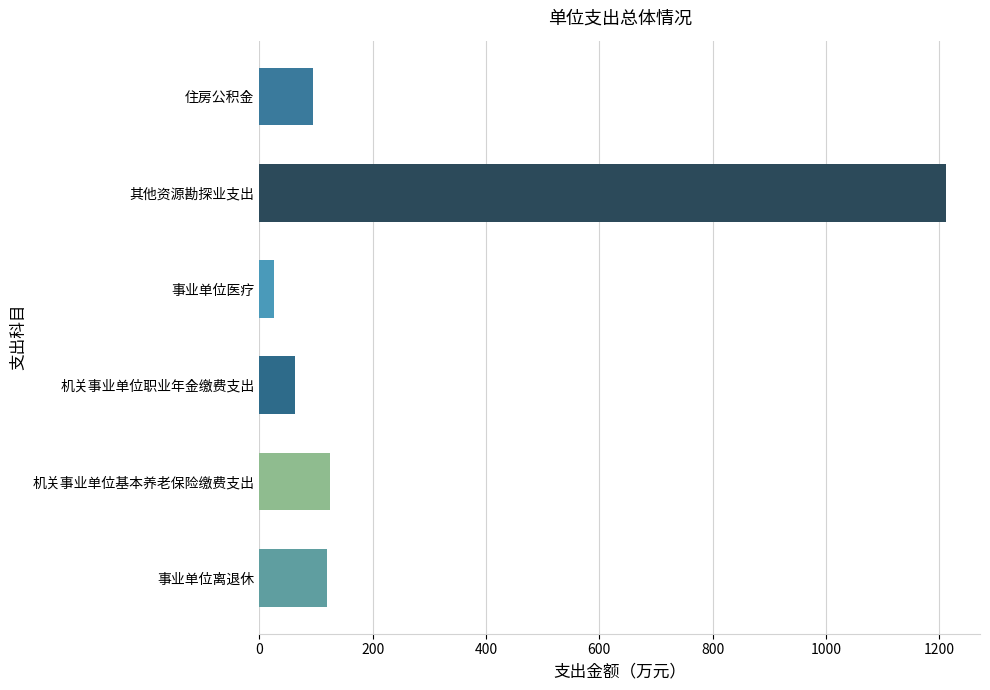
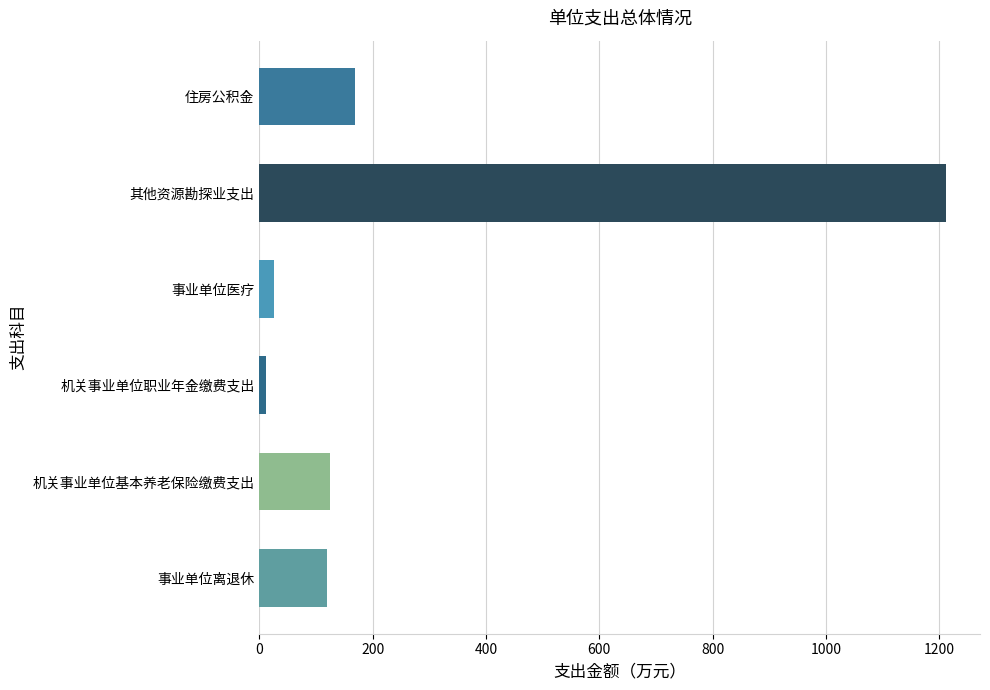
  {
-   "住房公积金": 90,
+   "住房公积金": 170,
    "其他资源勘探业支出": 1210,
    "事业单位医疗": 30,
-   "机关事业单位职业年金缴费支出": 60,
+   "机关事业单位职业年金缴费支出": 10,
    "机关事业单位基本养老保险缴费支出": 130,
    "事业单位离退休": 120
  }
